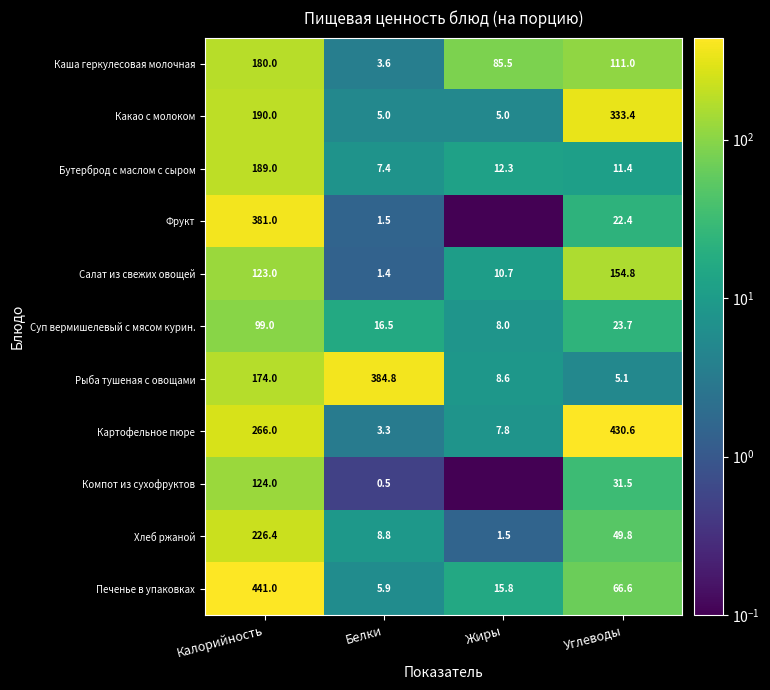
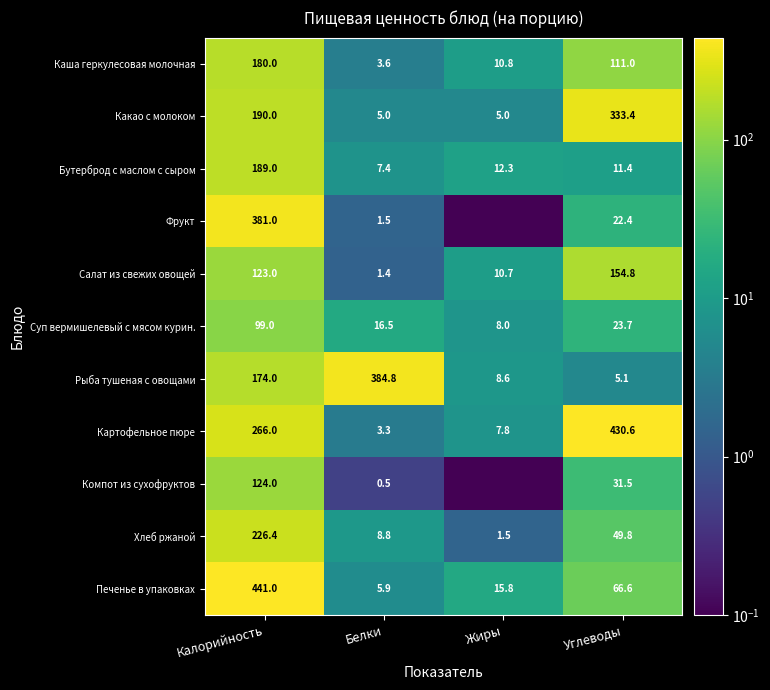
  {
    "Каша геркулесовая молочная": {
      "Калорийность": 180.0,
      "Белки": 3.6,
-     "Жиры": 85.5,
+     "Жиры": 10.8,
      "Углеводы": 111.0
    },
    "Какао с молоком": {
      "Калорийность": 190.0,
      "Белки": 5.0,
      "Жиры": 5.0,
      "Углеводы": 333.4
    },
    "Бутерброд с маслом с сыром": {
      "Калорийность": 189.0,
      "Белки": 7.4,
      "Жиры": 12.3,
      "Углеводы": 11.4
    },
    "Фрукт": {
      "Калорийность": 381.0,
      "Белки": 1.5,
      "Углеводы": 22.4
    },
    "Салат из свежих овощей": {
      "Калорийность": 123.0,
      "Белки": 1.4,
      "Жиры": 10.7,
      "Углеводы": 154.8
    },
    "Суп вермишелевый с мясом курин.": {
      "Калорийность": 99.0,
      "Белки": 16.5,
      "Жиры": 8.0,
      "Углеводы": 23.7
    },
    "Рыба тушеная с овощами": {
      "Калорийность": 174.0,
      "Белки": 384.8,
      "Жиры": 8.6,
      "Углеводы": 5.1
    },
    "Картофельное пюре": {
      "Калорийность": 266.0,
      "Белки": 3.3,
      "Жиры": 7.8,
      "Углеводы": 430.6
    },
    "Компот из сухофруктов": {
      "Калорийность": 124.0,
      "Белки": 0.5,
      "Углеводы": 31.5
    },
    "Хлеб ржаной": {
      "Калорийность": 226.4,
      "Белки": 8.8,
      "Жиры": 1.5,
      "Углеводы": 49.8
    },
    "Печенье в упаковках": {
      "Калорийность": 441.0,
      "Белки": 5.9,
      "Жиры": 15.8,
      "Углеводы": 66.6
    }
  }
